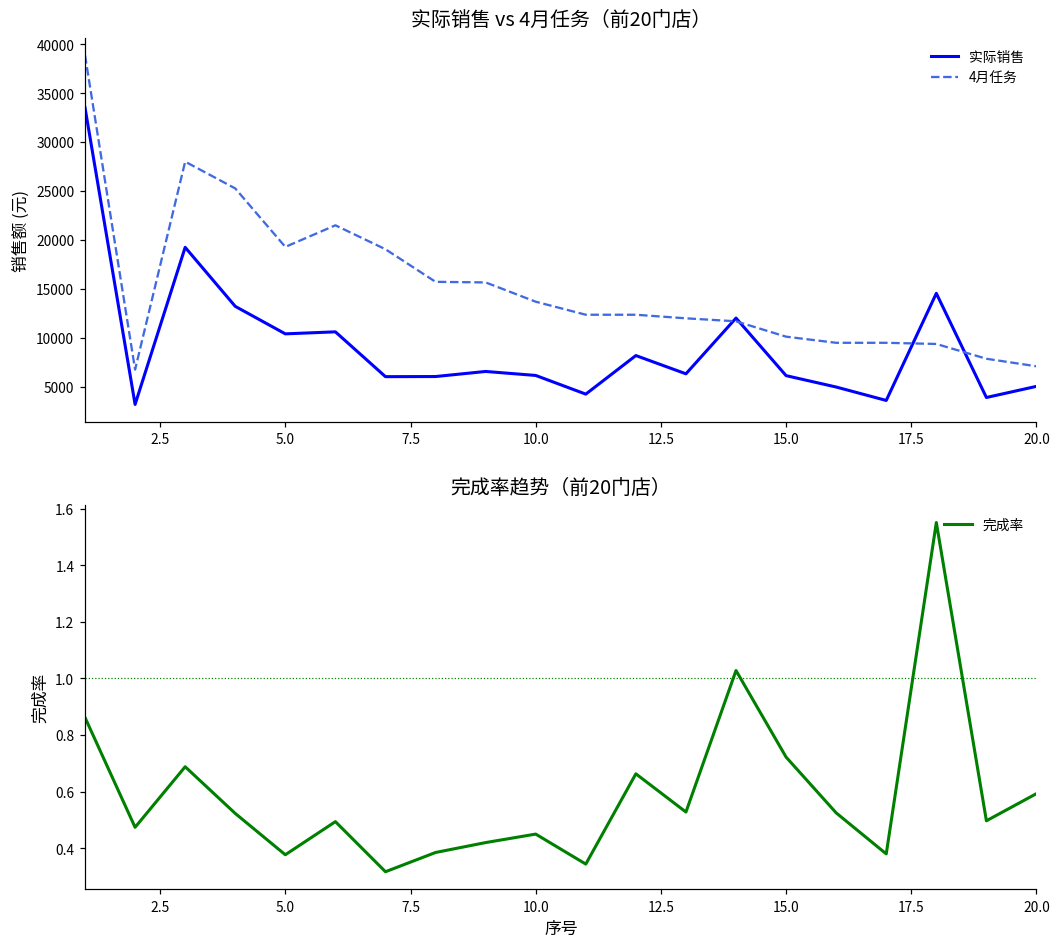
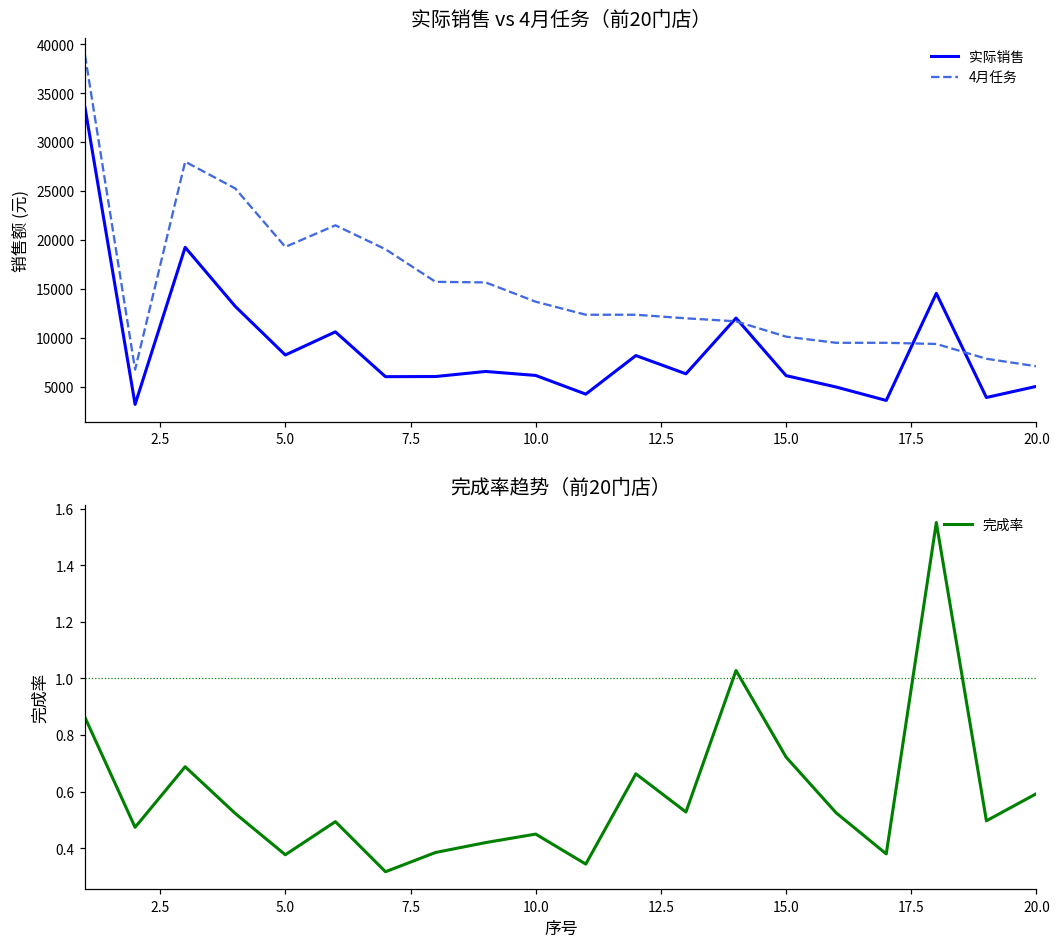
  {
    "实际销售 vs 4月任务（前20门店）": {
      "实际销售": {
-       "5.0": 10000,
+       "5.0": 8000,
        "10.0": 6000,
        "15.0": 6000,
        "20.0": 5000
      },
      "4月任务": {
        "5.0": 19000,
        "10.0": 14000,
        "15.0": 10000,
        "20.0": 7000
      }
    },
    "完成率趋势（前20门店）": {
      "5.0": 0.38,
      "10.0": 0.45,
      "15.0": 0.72,
      "20.0": 0.59
    }
  }
